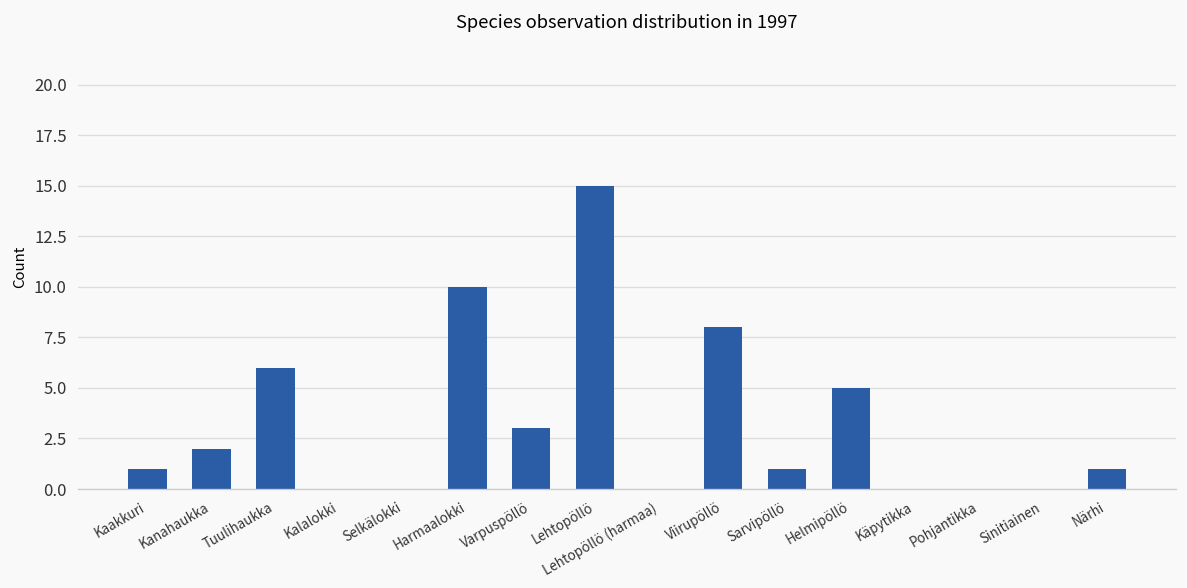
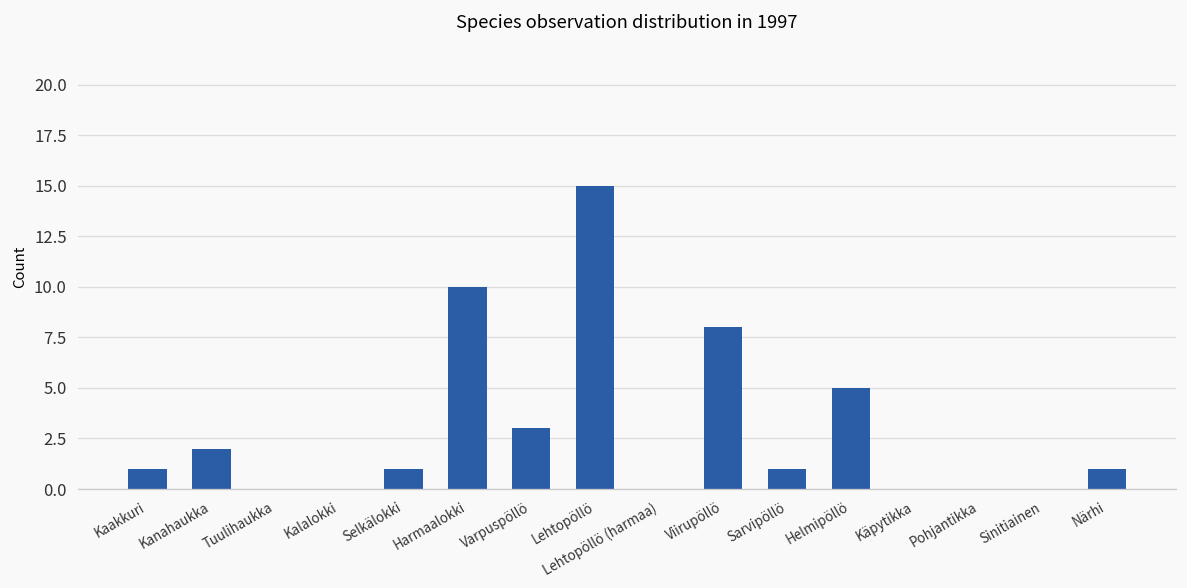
  {
    "Kaakkuri": 1,
    "Kanahaukka": 2,
-   "Tuulihaukka": 6,
+   "Tuulihaukka": 0,
    "Kalalokki": 0,
-   "Selkälokki": 0,
+   "Selkälokki": 1,
    "Harmaalokki": 10,
    "Varpuspöllö": 3,
    "Lehtopöllö": 15,
    "Lehtopöllö (harmaa)": 0,
    "Viirupöllö": 8,
    "Sarvipöllö": 1,
    "Helmipöllö": 5,
    "Käpytikka": 0,
    "Pohjantikka": 0,
    "Sinitiainen": 0,
    "Närhi": 1
  }
